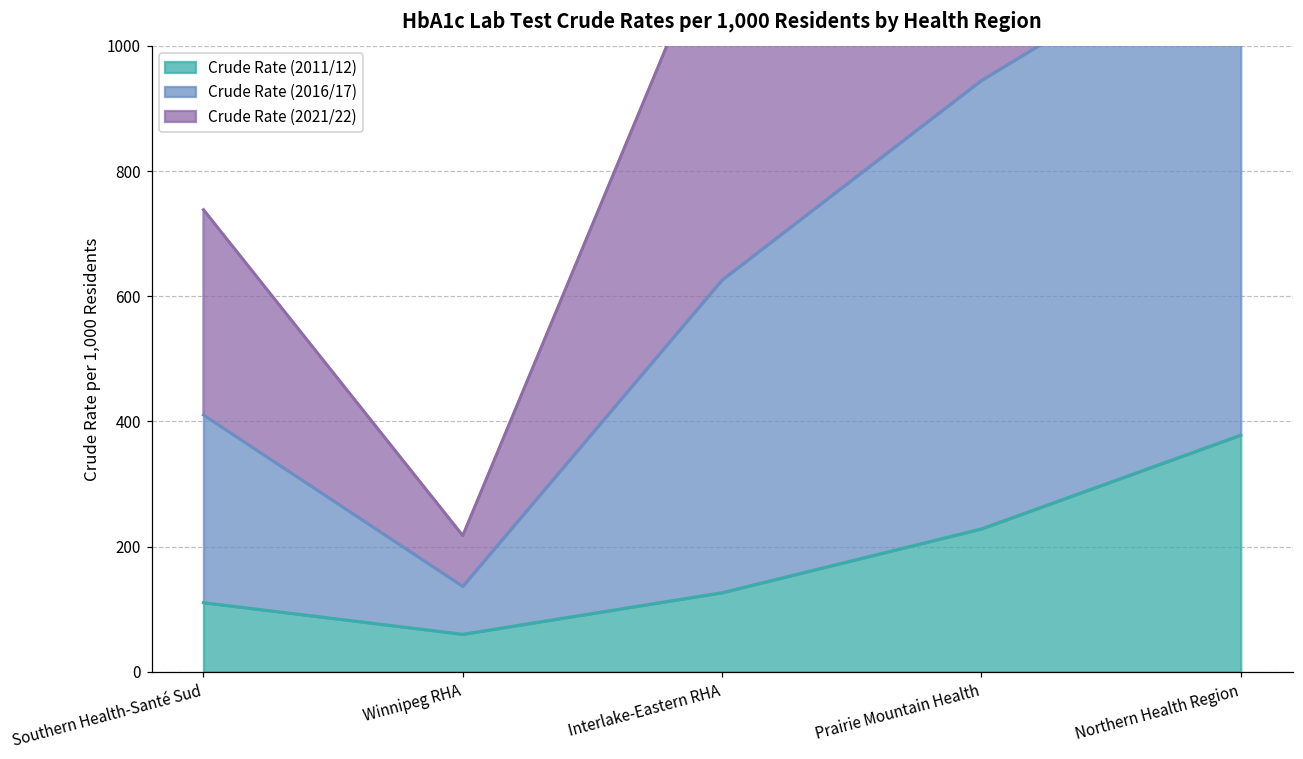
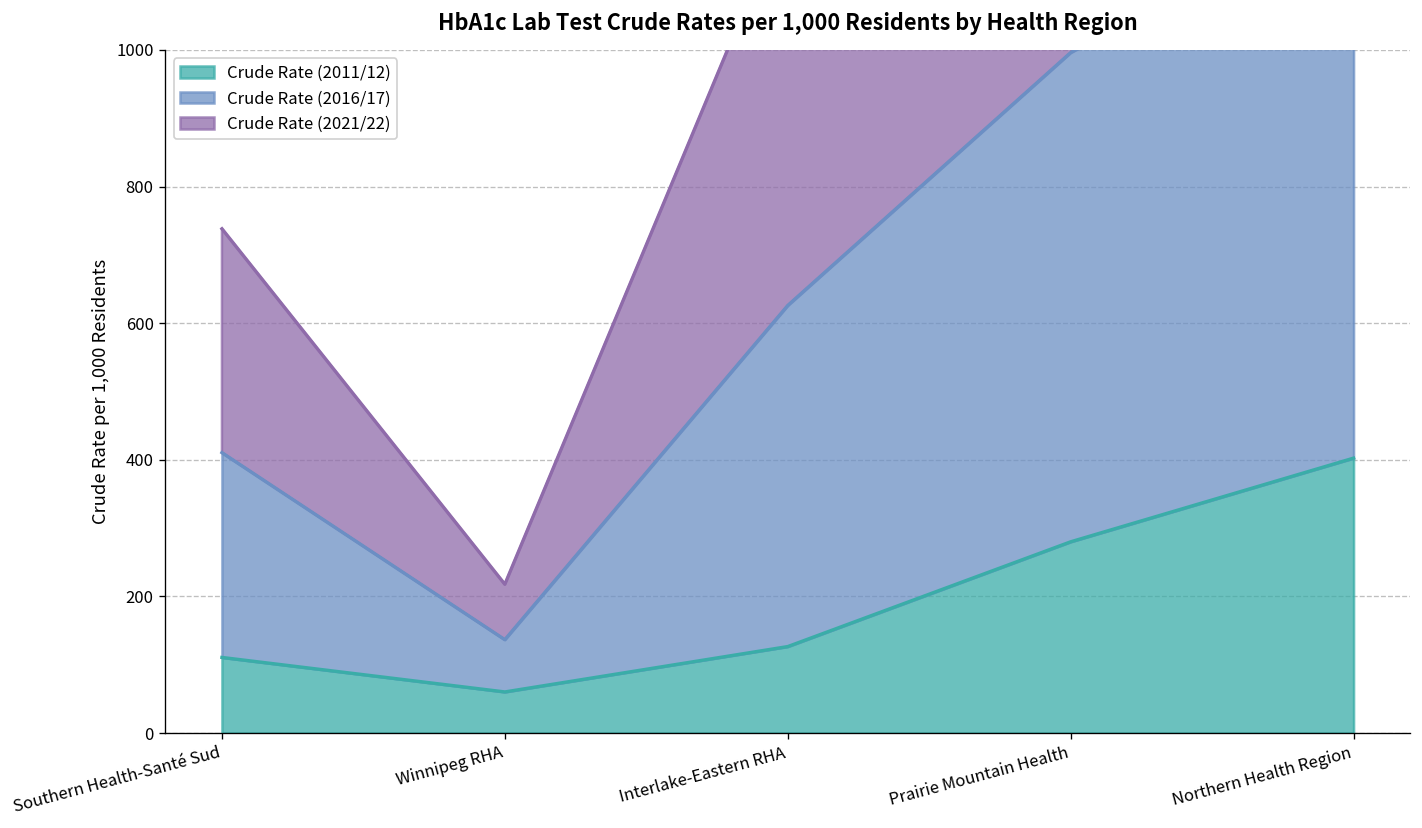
  {
    "Crude Rate (2011/12)": {
      "Southern Health-Santé Sud": 110,
      "Winnipeg RHA": 60,
      "Interlake-Eastern RHA": 130,
-     "Prairie Mountain Health": 230,
-     "Northern Health Region": 380
+     "Prairie Mountain Health": 280,
+     "Northern Health Region": 400
    }
  }
